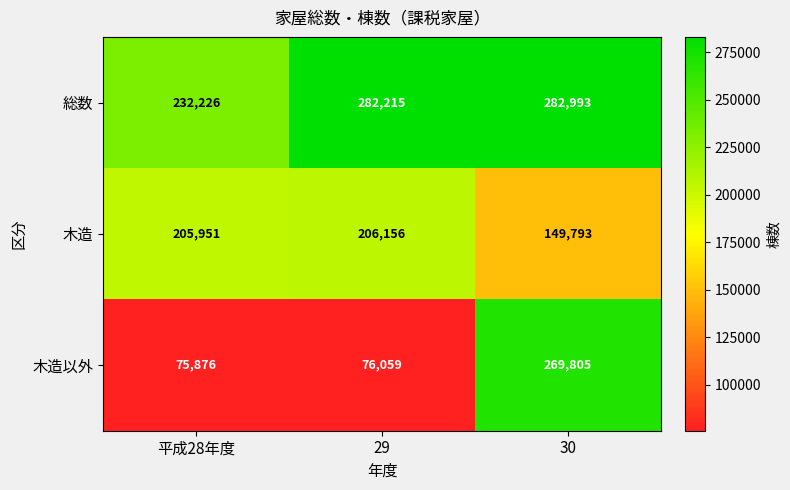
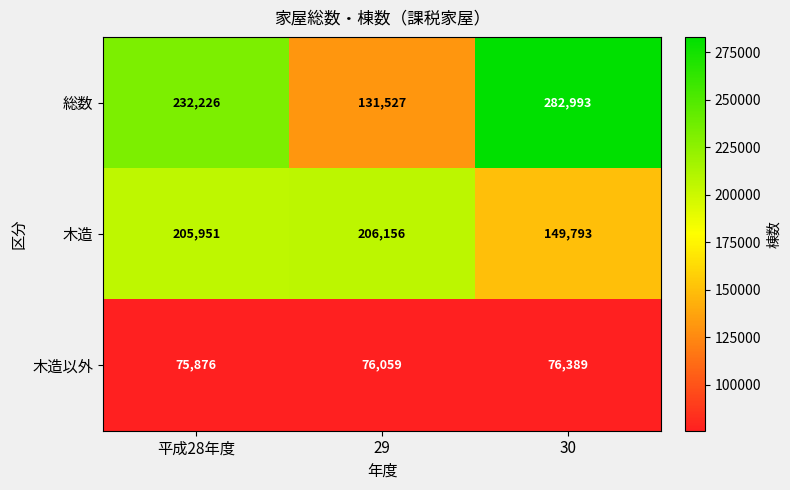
  {
    "総数": {
      "平成28年度": "232,226",
-     "29": "282,215",
+     "29": "131,527",
      "30": "282,993"
    },
    "木造": {
      "平成28年度": "205,951",
      "29": "206,156",
      "30": "149,793"
    },
    "木造以外": {
      "平成28年度": "75,876",
      "29": "76,059",
-     "30": "269,805"
+     "30": "76,389"
    }
  }
